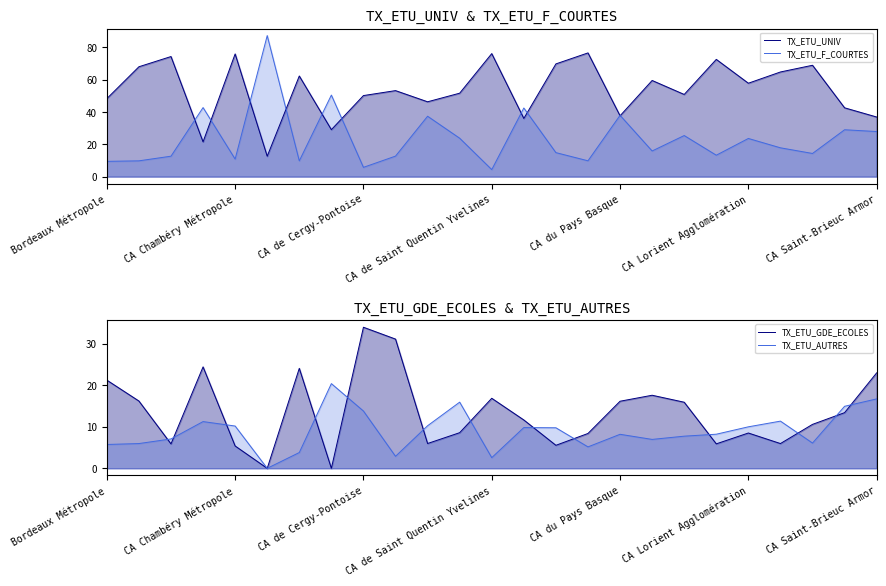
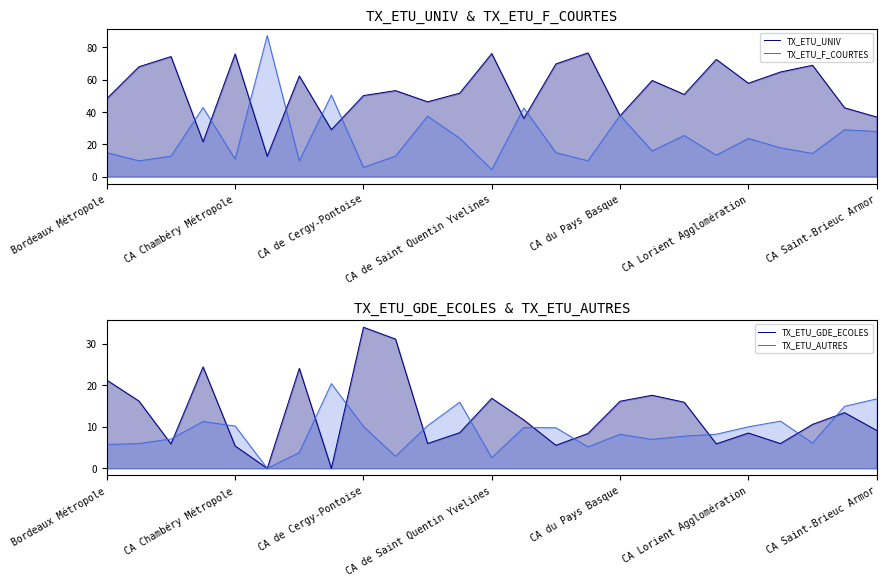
  {
    "TX_ETU_UNIV & TX_ETU_F_COURTES": {
      "TX_ETU_UNIV": {
        "Bordeaux Métropole": 48,
        "CA Chambéry Métropole": 76,
        "CA de Cergy-Pontoise": 50,
        "CA de Saint Quentin Yvelines": 76,
        "CA Lorient Agglomération": 58,
        "CA Saint-Brieuc Armor": 37
      },
      "TX_ETU_F_COURTES": {
-       "Bordeaux Métropole": 9,
+       "Bordeaux Métropole": 15,
        "CA Chambéry Métropole": 11,
        "CA de Cergy-Pontoise": 6,
        "CA de Saint Quentin Yvelines": 4,
        "CA Lorient Agglomération": 24,
        "CA Saint-Brieuc Armor": 28
      }
    },
    "TX_ETU_GDE_ECOLES & TX_ETU_AUTRES": {
      "TX_ETU_GDE_ECOLES": {
        "Bordeaux Métropole": 21,
        "CA Chambéry Métropole": 5,
        "CA de Cergy-Pontoise": 34,
        "CA de Saint Quentin Yvelines": 17,
        "CA du Pays Basque": 16,
        "CA Lorient Agglomération": 9,
-       "CA Saint-Brieuc Armor": 23
+       "CA Saint-Brieuc Armor": 9
      },
      "TX_ETU_AUTRES": {
        "Bordeaux Métropole": 6,
        "CA Chambéry Métropole": 10,
-       "CA de Cergy-Pontoise": 14,
+       "CA de Cergy-Pontoise": 10,
        "CA de Saint Quentin Yvelines": 3,
        "CA du Pays Basque": 8,
        "CA Lorient Agglomération": 10,
        "CA Saint-Brieuc Armor": 17
      }
    }
  }
